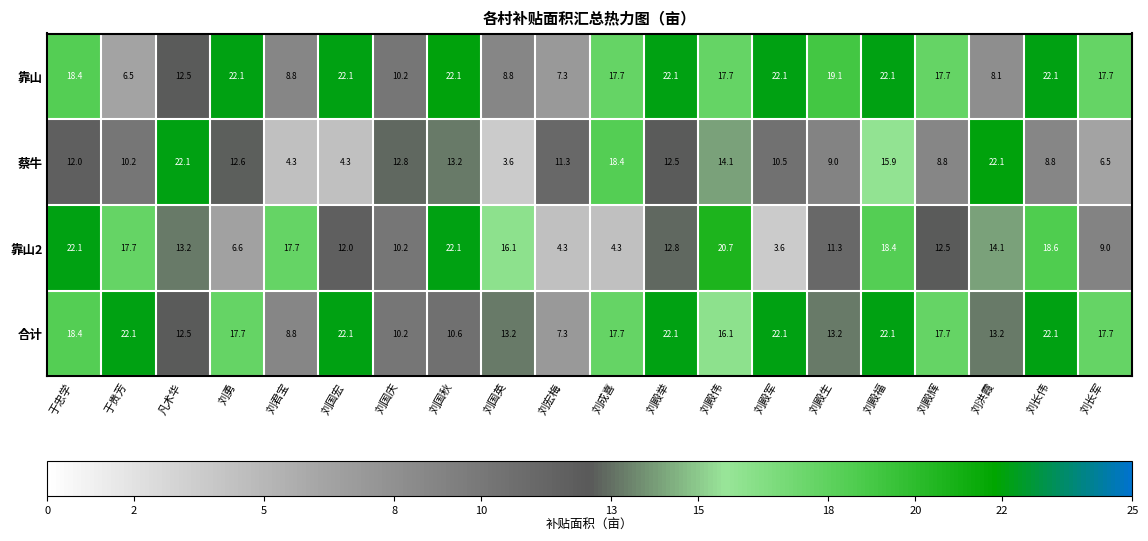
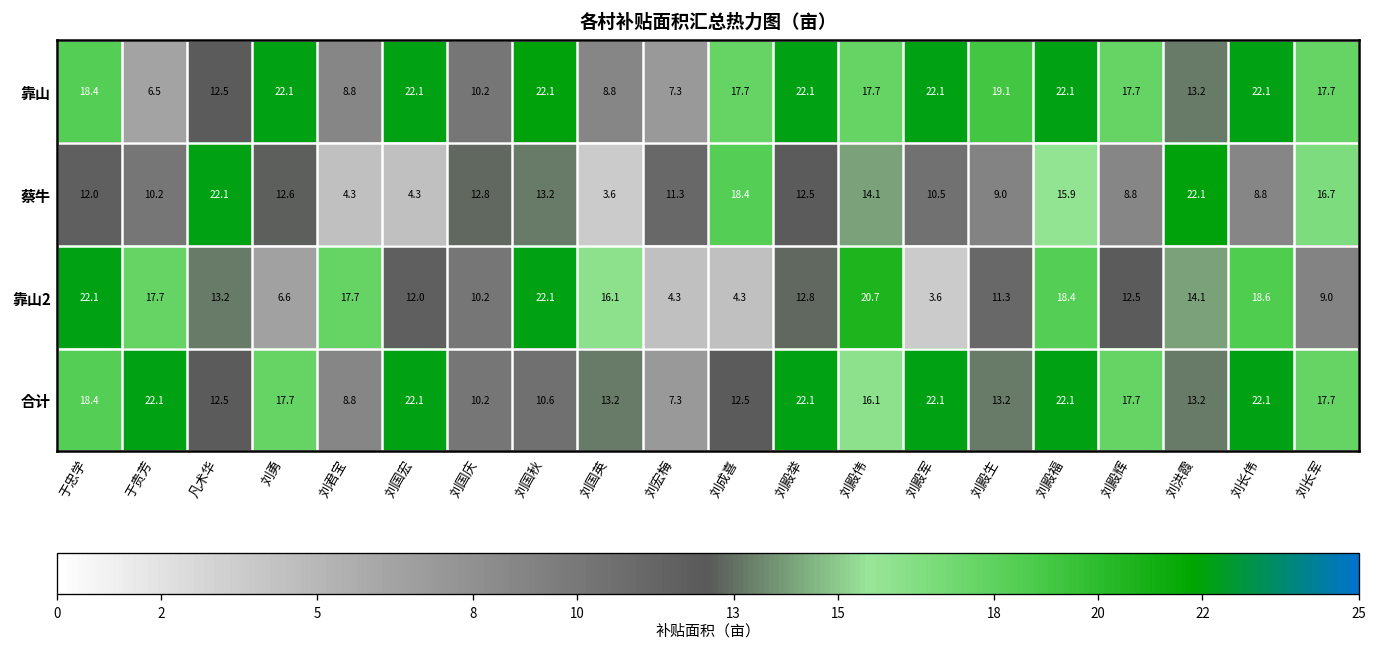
  {
    "靠山": {
      "于忠学": 18.4,
      "于贵芳": 6.5,
      "凡术华": 12.5,
      "刘勇": 22.1,
      "刘君宝": 8.8,
      "刘国宏": 22.1,
      "刘国庆": 10.2,
      "刘国秋": 22.1,
      "刘国英": 8.8,
      "刘宏梅": 7.3,
      "刘成喜": 17.7,
      "刘殿举": 22.1,
      "刘殿伟": 17.7,
      "刘殿军": 22.1,
      "刘殿生": 19.1,
      "刘殿福": 22.1,
      "刘殿辉": 17.7,
-     "刘洪霞": 8.1,
+     "刘洪霞": 13.2,
      "刘长伟": 22.1,
      "刘长军": 17.7
    },
    "蔡牛": {
      "于忠学": 12.0,
      "于贵芳": 10.2,
      "凡术华": 22.1,
      "刘勇": 12.6,
      "刘君宝": 4.3,
      "刘国宏": 4.3,
      "刘国庆": 12.8,
      "刘国秋": 13.2,
      "刘国英": 3.6,
      "刘宏梅": 11.3,
      "刘成喜": 18.4,
      "刘殿举": 12.5,
      "刘殿伟": 14.1,
      "刘殿军": 10.5,
      "刘殿生": 9.0,
      "刘殿福": 15.9,
      "刘殿辉": 8.8,
      "刘洪霞": 22.1,
      "刘长伟": 8.8,
-     "刘长军": 6.5
+     "刘长军": 16.7
    },
    "靠山2": {
      "于忠学": 22.1,
      "于贵芳": 17.7,
      "凡术华": 13.2,
      "刘勇": 6.6,
      "刘君宝": 17.7,
      "刘国宏": 12.0,
      "刘国庆": 10.2,
      "刘国秋": 22.1,
      "刘国英": 16.1,
      "刘宏梅": 4.3,
      "刘成喜": 4.3,
      "刘殿举": 12.8,
      "刘殿伟": 20.7,
      "刘殿军": 3.6,
      "刘殿生": 11.3,
      "刘殿福": 18.4,
      "刘殿辉": 12.5,
      "刘洪霞": 14.1,
      "刘长伟": 18.6,
      "刘长军": 9.0
    },
    "合计": {
      "于忠学": 18.4,
      "于贵芳": 22.1,
      "凡术华": 12.5,
      "刘勇": 17.7,
      "刘君宝": 8.8,
      "刘国宏": 22.1,
      "刘国庆": 10.2,
      "刘国秋": 10.6,
      "刘国英": 13.2,
      "刘宏梅": 7.3,
-     "刘成喜": 17.7,
+     "刘成喜": 12.5,
      "刘殿举": 22.1,
      "刘殿伟": 16.1,
      "刘殿军": 22.1,
      "刘殿生": 13.2,
      "刘殿福": 22.1,
      "刘殿辉": 17.7,
      "刘洪霞": 13.2,
      "刘长伟": 22.1,
      "刘长军": 17.7
    }
  }
